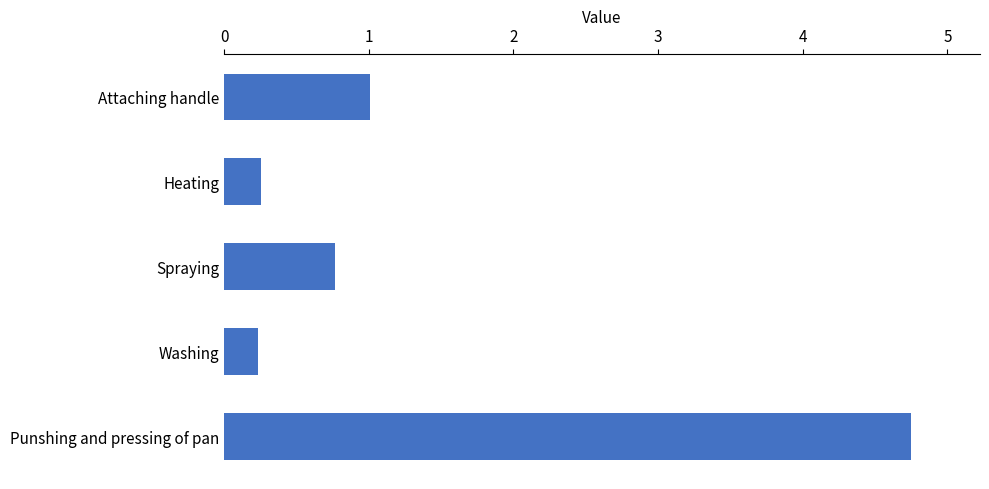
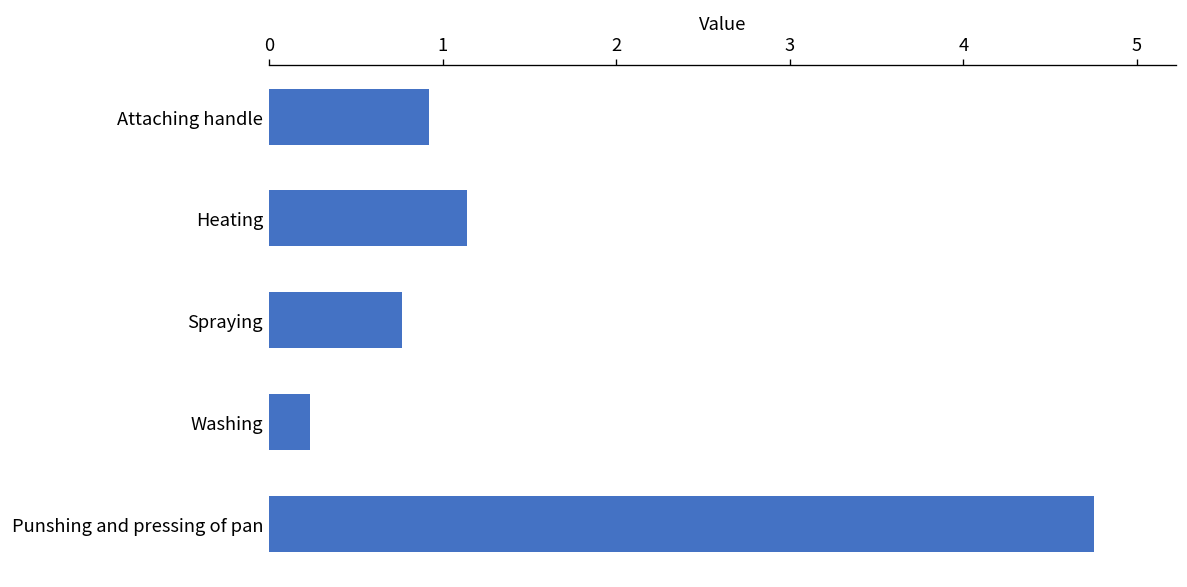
  {
-   "Attaching handle": 1.01,
-   "Heating": 0.25,
+   "Attaching handle": 0.92,
+   "Heating": 1.14,
    "Spraying": 0.77,
    "Washing": 0.24,
    "Punshing and pressing of pan": 4.75
  }
